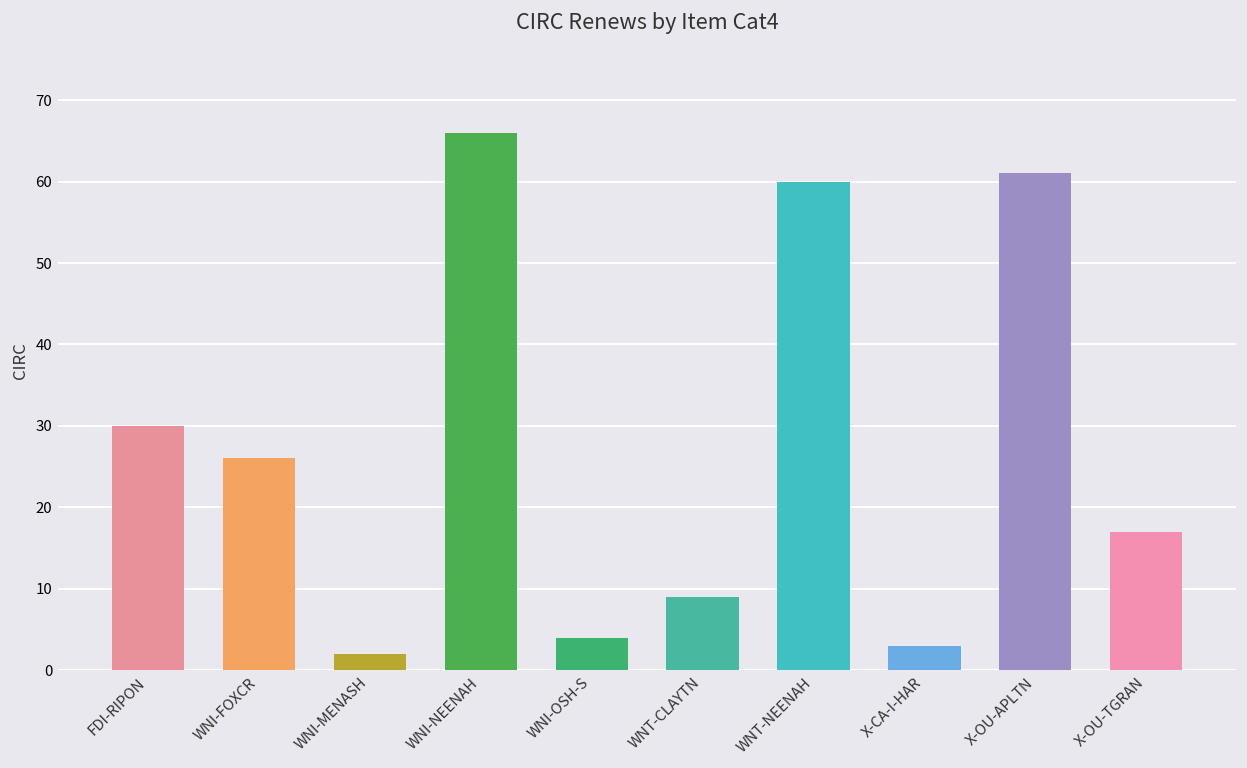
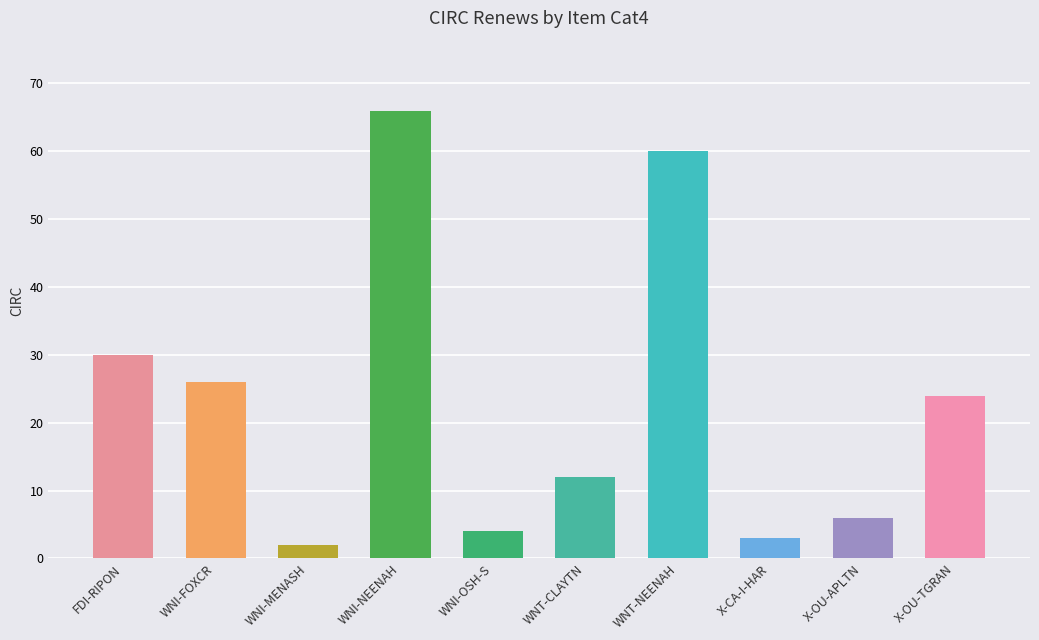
  {
    "FDI-RIPON": 30,
    "WNI-FOXCR": 26,
    "WNI-MENASH": 2,
    "WNI-NEENAH": 66,
    "WNI-OSH-S": 4,
-   "WNT-CLAYTN": 9,
+   "WNT-CLAYTN": 12,
    "WNT-NEENAH": 60,
    "X-CA-I-HAR": 3,
-   "X-OU-APLTN": 61,
-   "X-OU-TGRAN": 17
+   "X-OU-APLTN": 6,
+   "X-OU-TGRAN": 24
  }
